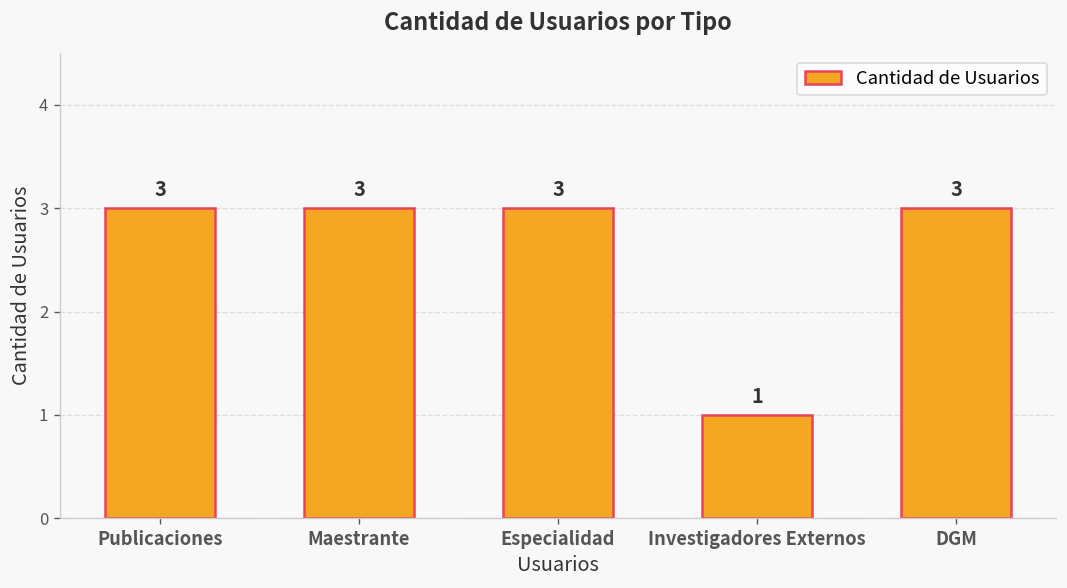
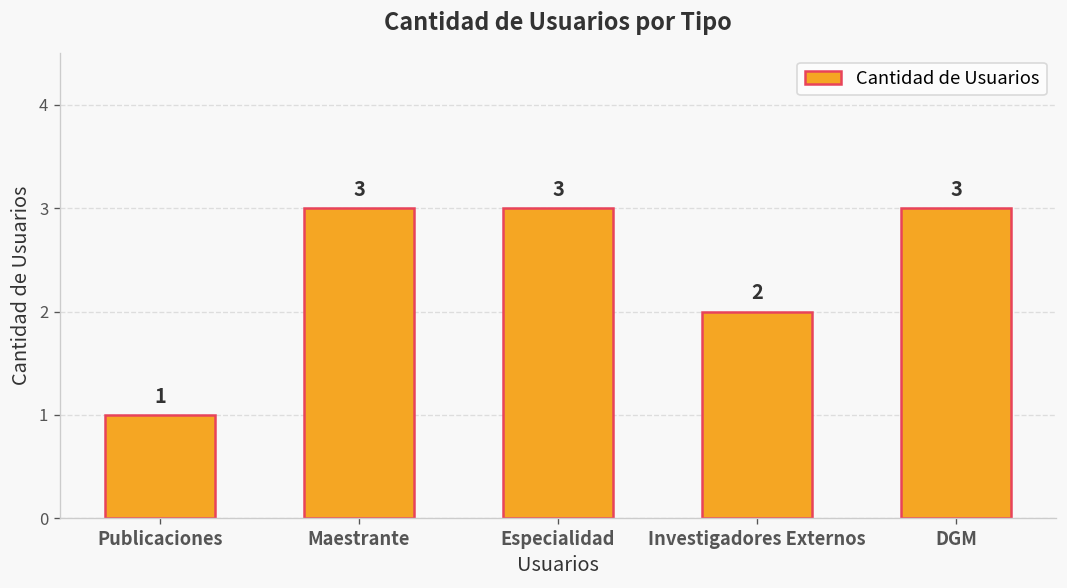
  {
-   "Publicaciones": 3,
+   "Publicaciones": 1,
    "Maestrante": 3,
    "Especialidad": 3,
-   "Investigadores Externos": 1,
+   "Investigadores Externos": 2,
    "DGM": 3
  }
